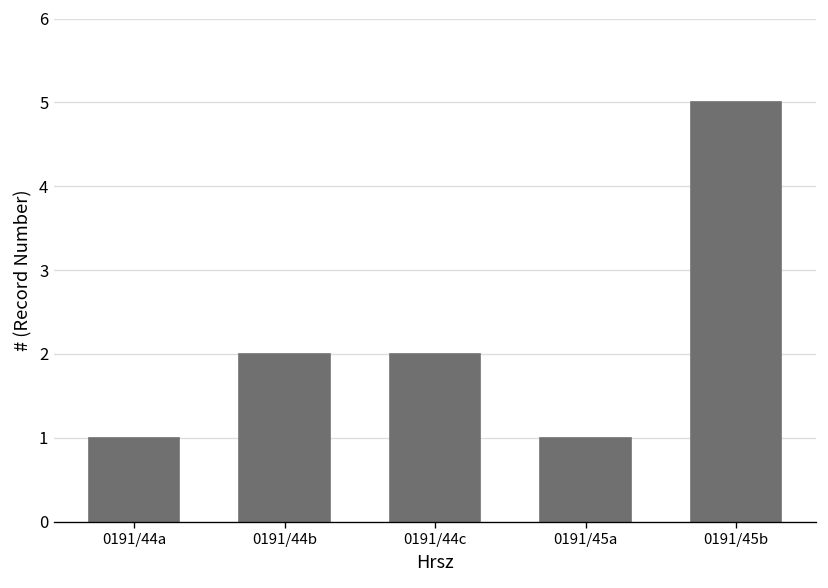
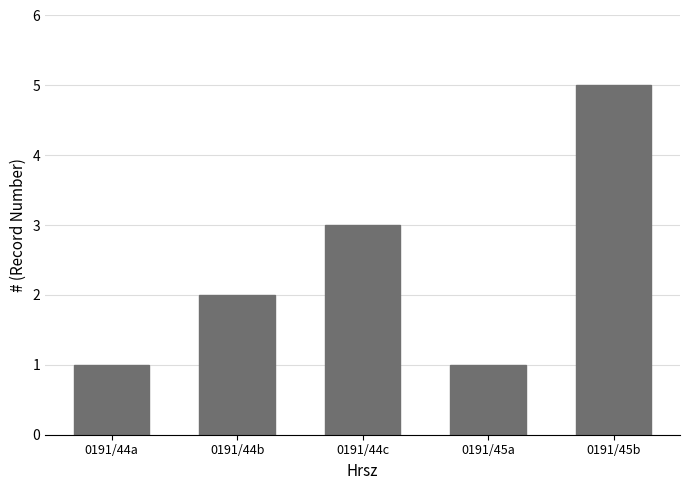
  {
    "0191/44a": 1,
    "0191/44b": 2,
-   "0191/44c": 2,
+   "0191/44c": 3,
    "0191/45a": 1,
    "0191/45b": 5
  }
